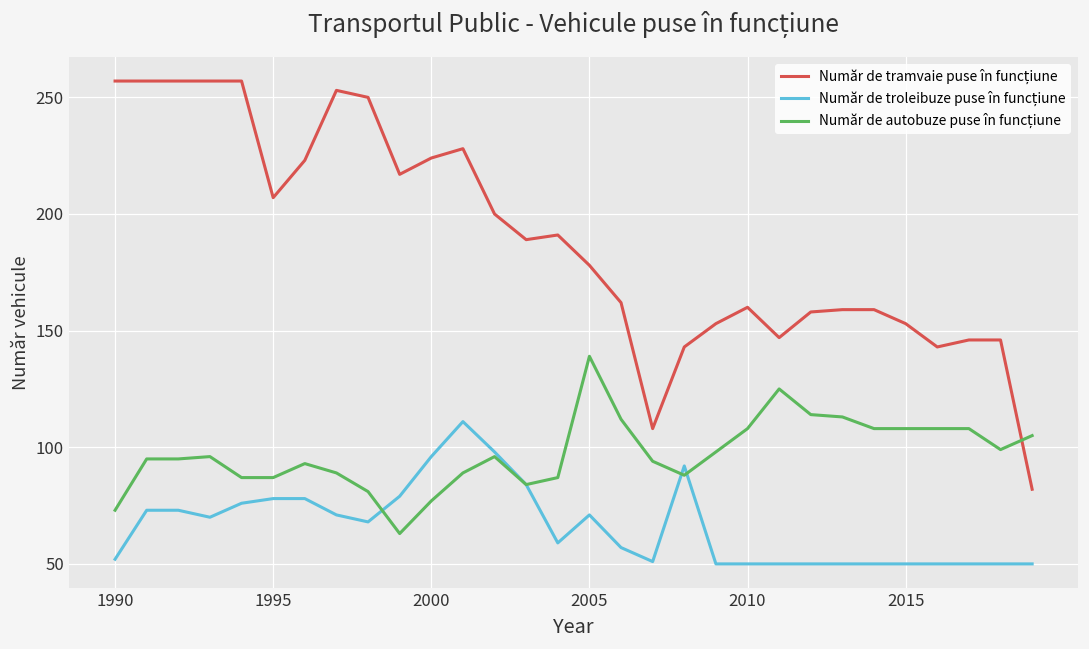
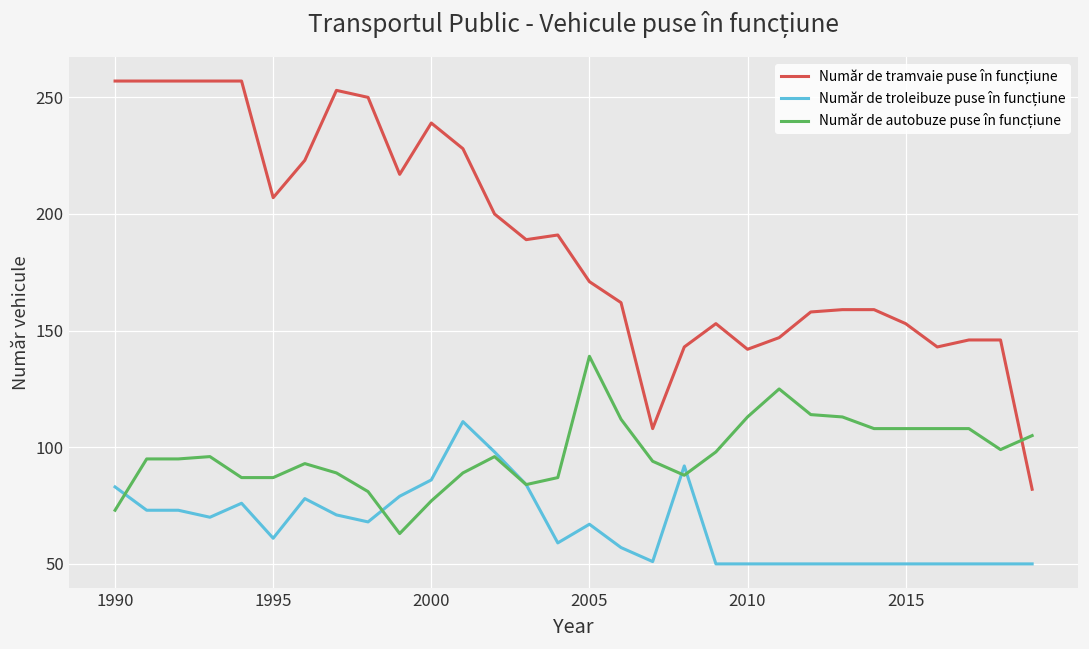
  {
    "Număr de tramvaie puse în funcțiune": {
      "1990": 257,
      "1995": 207,
-     "2000": 224,
-     "2005": 178,
-     "2010": 160,
+     "2000": 239,
+     "2005": 171,
+     "2010": 142,
      "2015": 153
    },
    "Număr de troleibuze puse în funcțiune": {
-     "1990": 52,
-     "1995": 78,
-     "2000": 96,
-     "2005": 71,
+     "1990": 83,
+     "1995": 61,
+     "2000": 86,
+     "2005": 67,
      "2010": 50,
      "2015": 50
    },
    "Număr de autobuze puse în funcțiune": {
      "1990": 73,
      "1995": 87,
      "2000": 77,
      "2005": 139,
-     "2010": 108,
+     "2010": 113,
      "2015": 108
    }
  }
